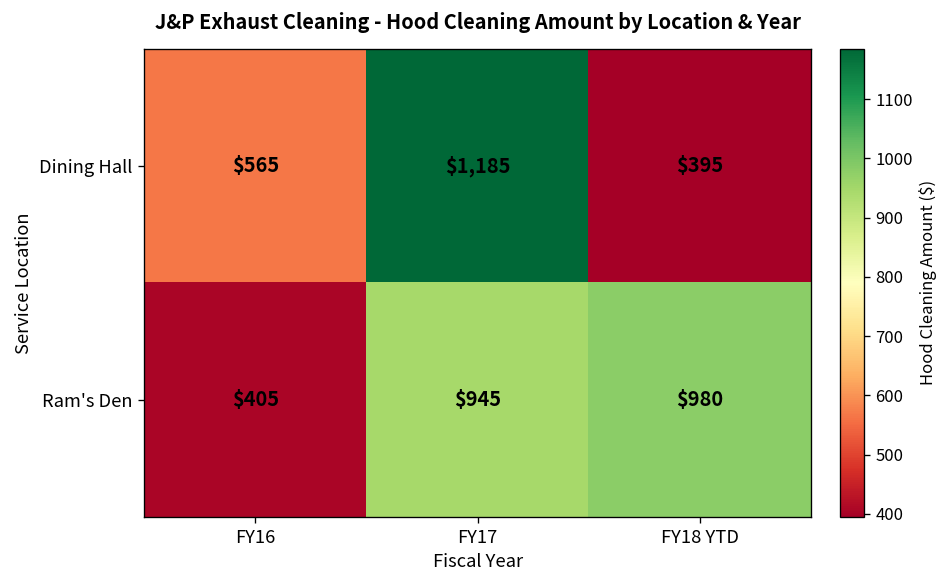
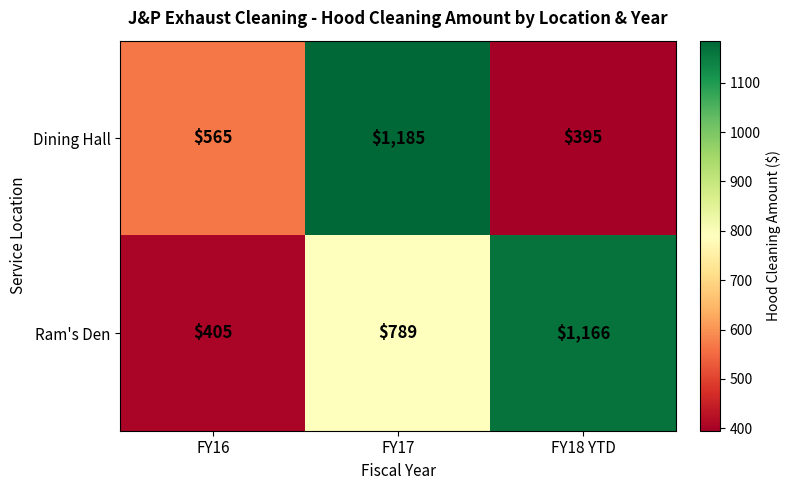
  {
    "Dining Hall": {
      "FY16": "$565",
      "FY17": "$1,185",
      "FY18 YTD": "$395"
    },
    "Ram's Den": {
      "FY16": "$405",
-     "FY17": "$945",
-     "FY18 YTD": "$980"
+     "FY17": "$789",
+     "FY18 YTD": "$1,166"
    }
  }
